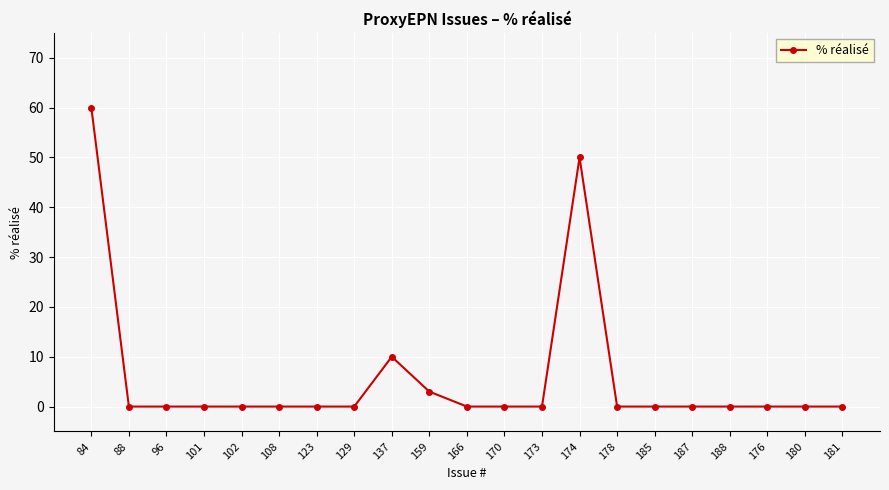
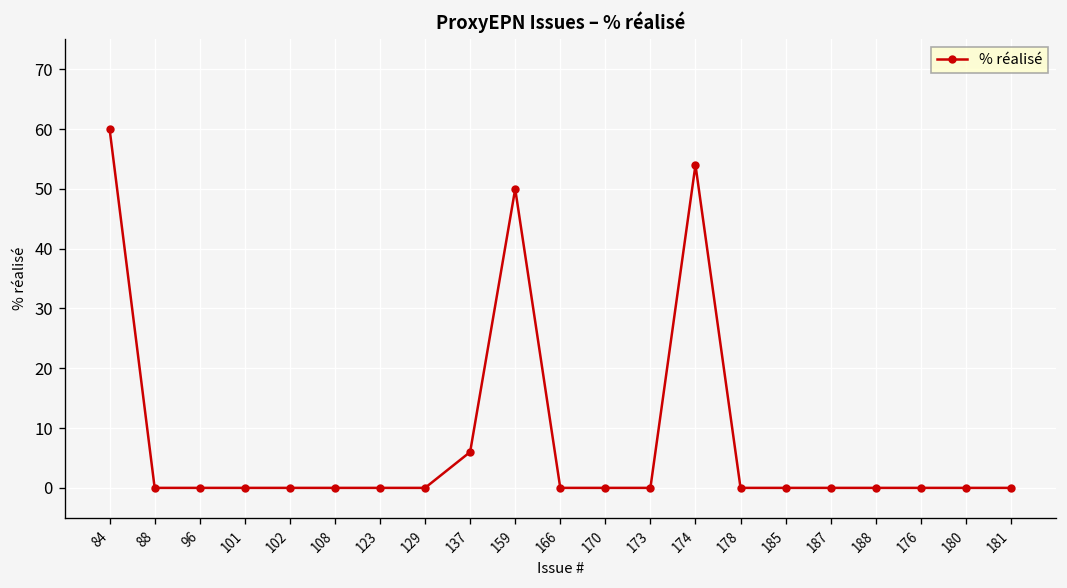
  {
    "84": 60,
    "88": 0,
    "96": 0,
    "101": 0,
    "102": 0,
    "108": 0,
    "123": 0,
    "129": 0,
-   "137": 10,
-   "159": 3,
+   "137": 6,
+   "159": 50,
    "166": 0,
    "170": 0,
    "173": 0,
-   "174": 50,
+   "174": 54,
    "178": 0,
    "185": 0,
    "187": 0,
    "188": 0,
    "176": 0,
    "180": 0,
    "181": 0
  }
